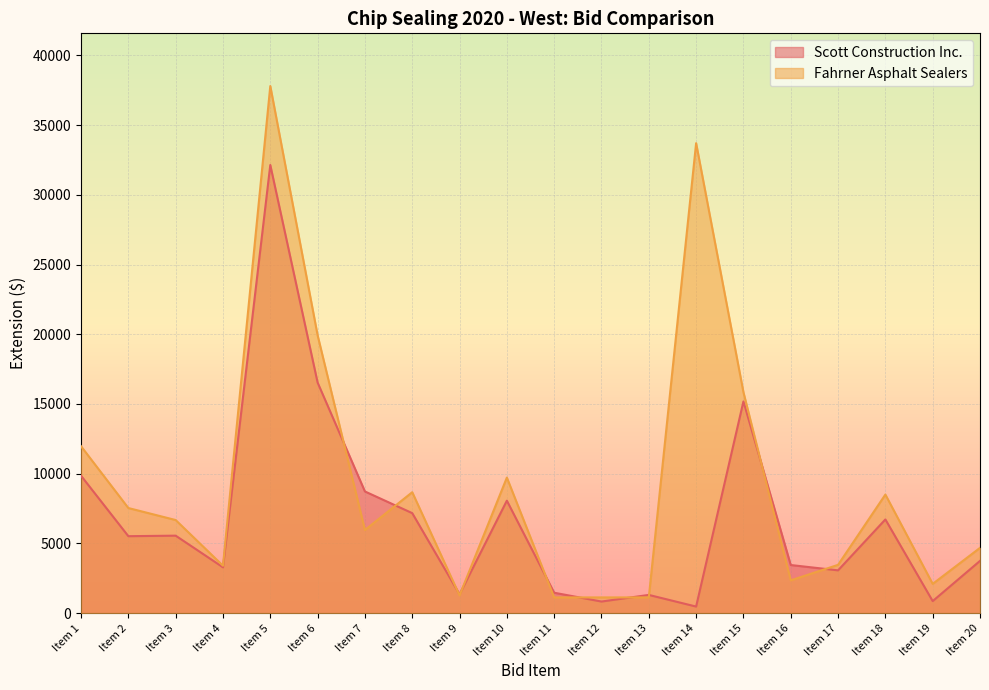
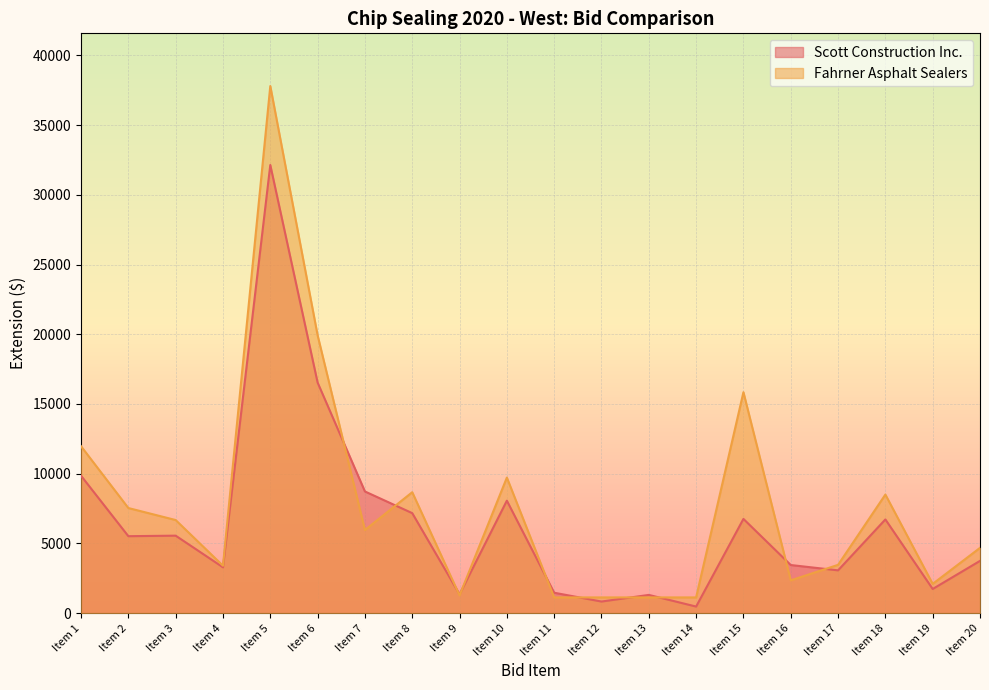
  {
    "Scott Construction Inc.": {
      "Item 1": 9900,
      "Item 2": 5500,
      "Item 3": 5600,
      "Item 5": 32100,
      "Item 6": 16500,
      "Item 7": 8700,
      "Item 8": 7200,
      "Item 10": 8100,
      "Item 11": 1500,
      "Item 12": 800,
      "Item 14": 500,
-     "Item 15": 15200,
+     "Item 15": 6800,
      "Item 16": 3500,
      "Item 17": 3100,
      "Item 18": 6700,
-     "Item 19": 900,
+     "Item 19": 1700,
      "Item 20": 3700
    },
    "Fahrner Asphalt Sealers": {
      "Item 1": 12000,
      "Item 2": 7500,
      "Item 3": 6700,
      "Item 5": 37800,
      "Item 6": 19900,
      "Item 7": 6000,
      "Item 8": 8700,
      "Item 10": 9700,
      "Item 11": 1100,
      "Item 12": 1100,
-     "Item 14": 33700,
+     "Item 14": 1100,
      "Item 15": 15800,
      "Item 16": 2400,
      "Item 17": 3500,
      "Item 18": 8500,
      "Item 19": 2100,
      "Item 20": 4700
    }
  }
